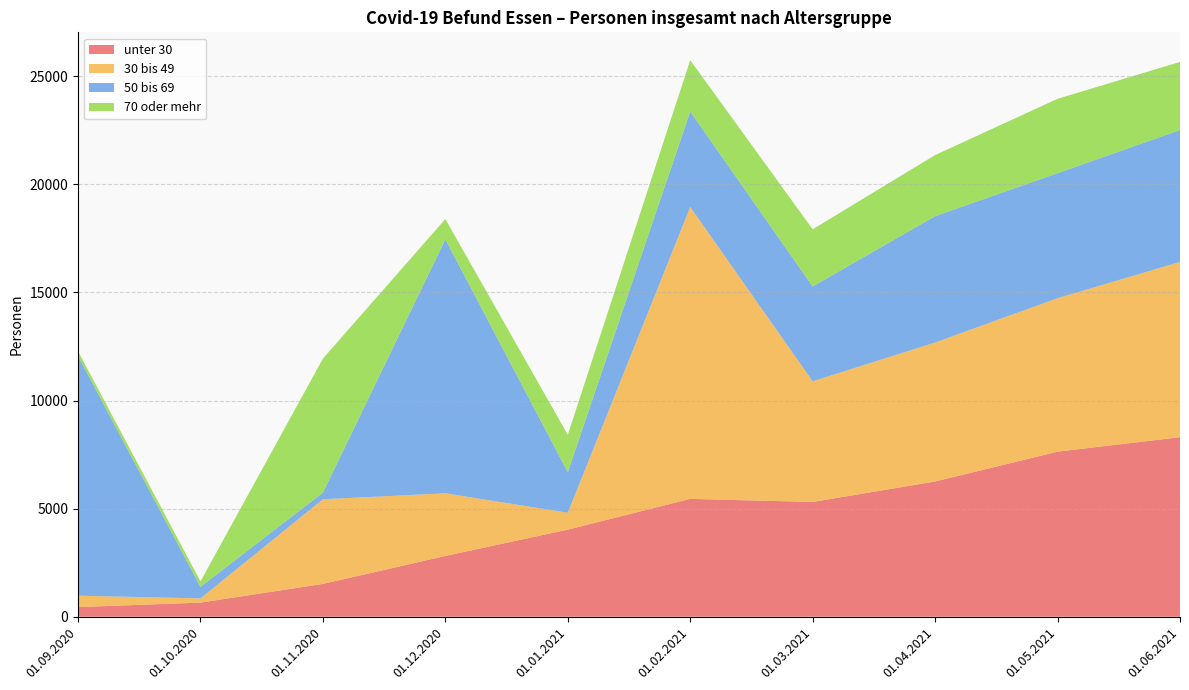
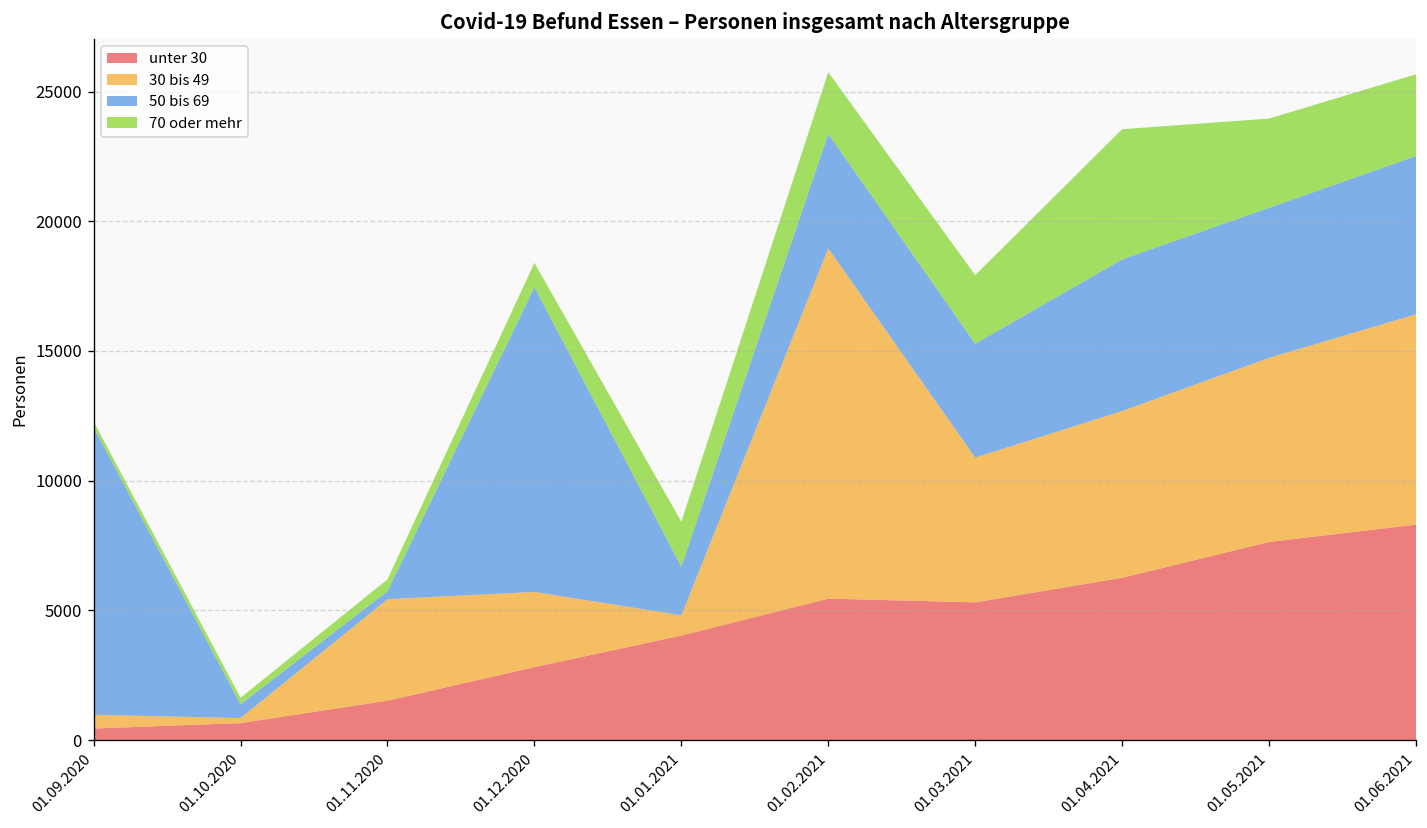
  {
    "unter 30": {
      "01.09.2020": 400,
      "01.10.2020": 700,
      "01.11.2020": 1500,
      "01.12.2020": 2800,
      "01.01.2021": 4000,
      "01.02.2021": 5500,
      "01.03.2021": 5300,
      "01.04.2021": 6300,
      "01.05.2021": 7600,
      "01.06.2021": 8300
    },
    "30 bis 49": {
      "01.09.2020": 500,
      "01.10.2020": 200,
      "01.11.2020": 3900,
      "01.12.2020": 2900,
      "01.01.2021": 800,
      "01.02.2021": 13500,
      "01.03.2021": 5600,
      "01.04.2021": 6400,
      "01.05.2021": 7100,
      "01.06.2021": 8100
    },
    "50 bis 69": {
      "01.09.2020": 11100,
      "01.10.2020": 500,
      "01.11.2020": 300,
      "01.12.2020": 11700,
      "01.01.2021": 1900,
      "01.02.2021": 4400,
      "01.03.2021": 4400,
      "01.04.2021": 5800,
      "01.05.2021": 5800,
      "01.06.2021": 6100
    },
    "70 oder mehr": {
      "01.09.2020": 200,
      "01.10.2020": 300,
-     "01.11.2020": 6200,
+     "01.11.2020": 500,
      "01.12.2020": 900,
      "01.01.2021": 1700,
      "01.02.2021": 2400,
      "01.03.2021": 2600,
-     "01.04.2021": 2800,
+     "01.04.2021": 5000,
      "01.05.2021": 3400,
      "01.06.2021": 3200
    }
  }
